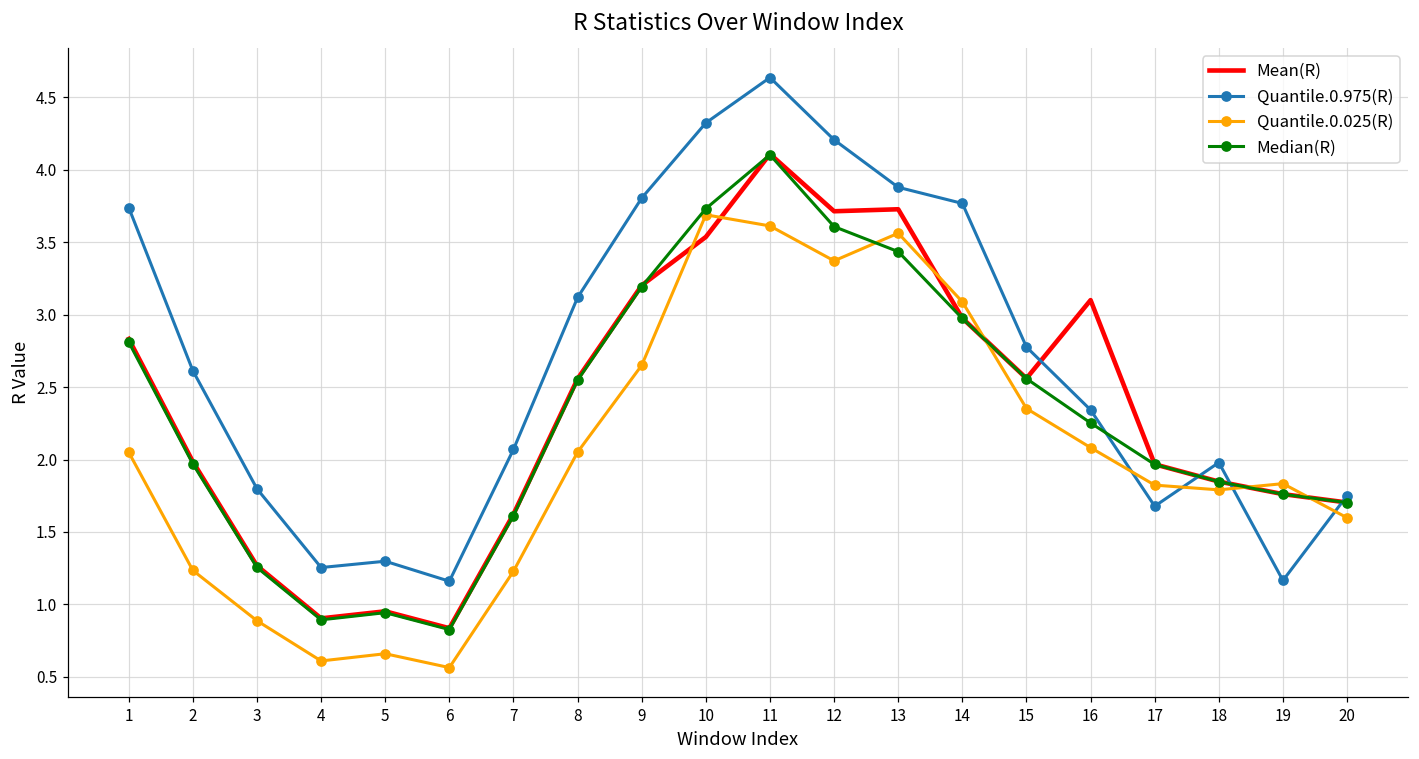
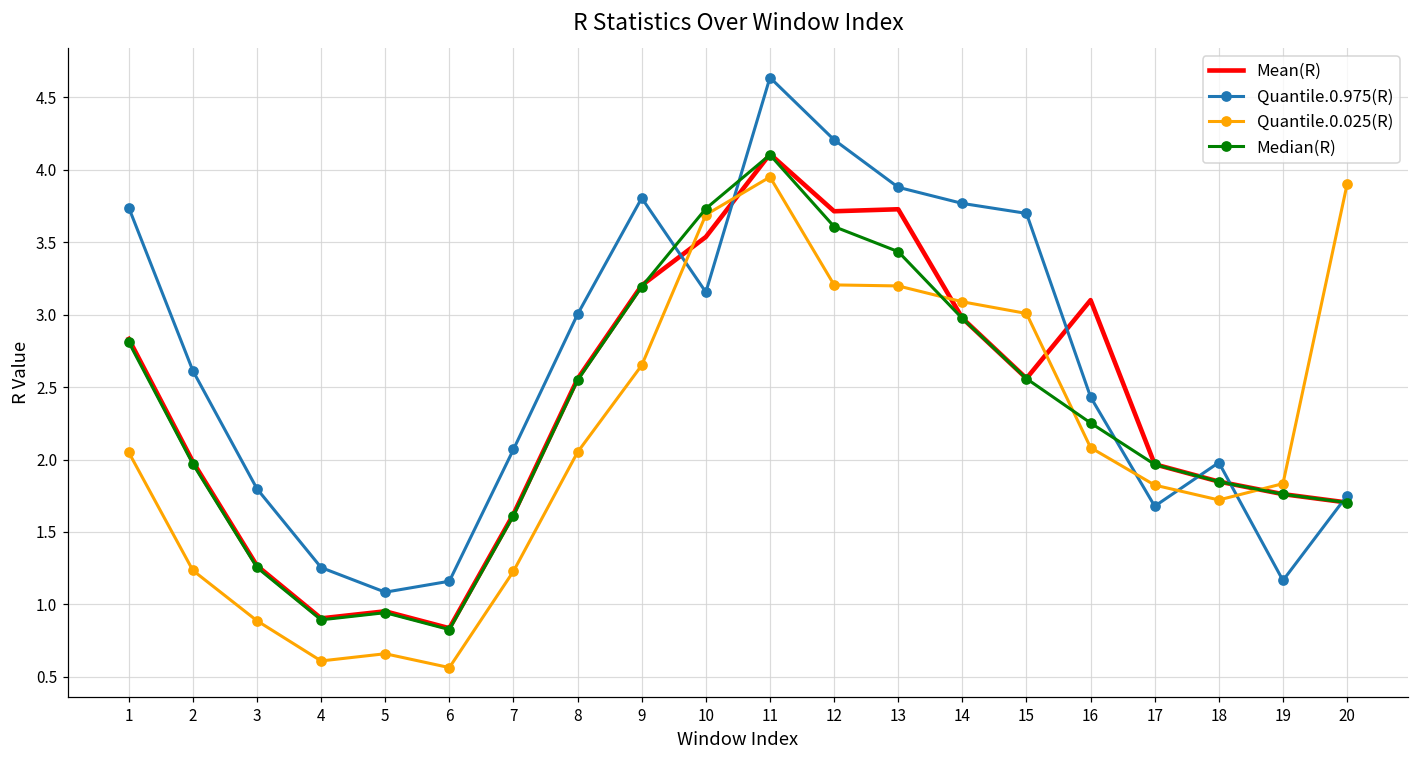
  {
    "Mean(R)": {
      "1": 2.83,
      "10": 3.54,
      "12": 3.71,
      "13": 3.73,
      "16": 3.10
    },
    "Quantile.0.975(R)": {
      "1": 3.74,
      "2": 2.61,
      "3": 1.80,
      "4": 1.25,
-     "5": 1.30,
+     "5": 1.08,
      "6": 1.16,
      "7": 2.07,
-     "8": 3.12,
+     "8": 3.00,
      "9": 3.80,
-     "10": 4.32,
+     "10": 3.16,
      "11": 4.64,
      "12": 4.21,
      "13": 3.88,
      "14": 3.77,
-     "15": 2.78,
-     "16": 2.34,
+     "15": 3.70,
+     "16": 2.43,
      "17": 1.68,
      "18": 1.98,
      "19": 1.16,
      "20": 1.75
    },
    "Quantile.0.025(R)": {
      "1": 2.05,
      "2": 1.23,
      "3": 0.89,
      "4": 0.61,
      "5": 0.66,
      "6": 0.56,
      "7": 1.23,
      "8": 2.05,
      "9": 2.65,
      "10": 3.69,
-     "11": 3.61,
-     "12": 3.37,
-     "13": 3.56,
+     "11": 3.95,
+     "12": 3.21,
+     "13": 3.20,
      "14": 3.09,
-     "15": 2.35,
+     "15": 3.01,
      "16": 2.08,
      "17": 1.82,
-     "18": 1.79,
+     "18": 1.72,
      "19": 1.83,
-     "20": 1.60
+     "20": 3.90
    },
    "Median(R)": {
      "1": 2.81,
      "10": 3.73,
      "12": 3.61,
      "13": 3.43,
      "16": 2.25
    }
  }
